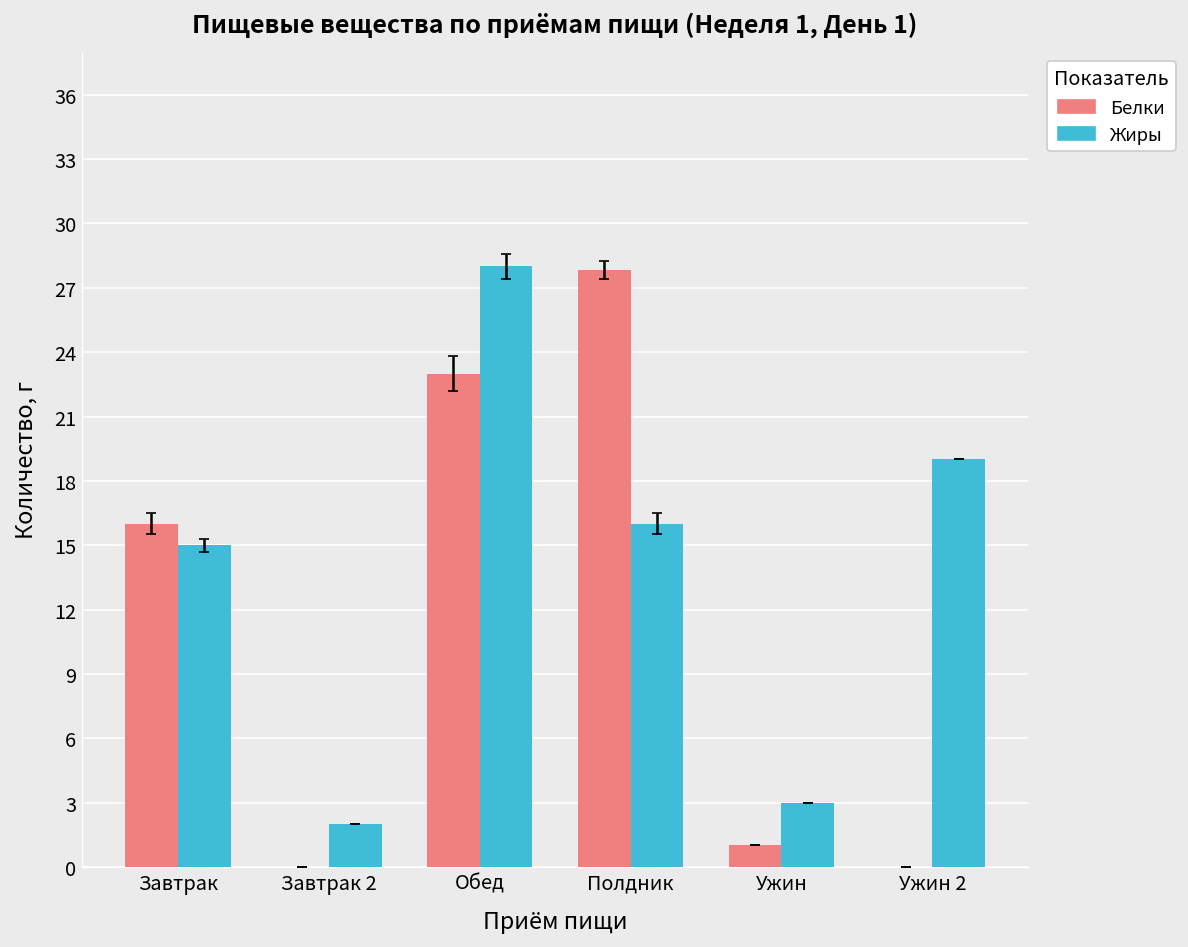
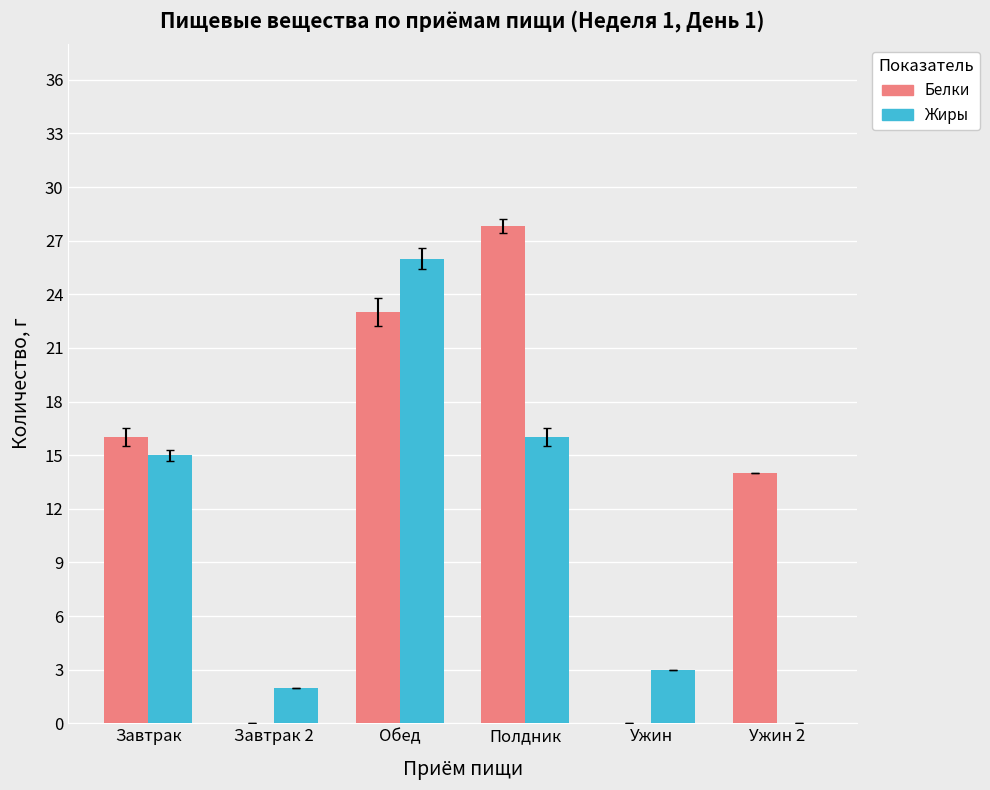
  {
    "Белки": {
      "Завтрак": 16,
      "Завтрак 2": 0,
      "Обед": 23,
      "Полдник": 27.8,
-     "Ужин": 1,
-     "Ужин 2": 0
+     "Ужин": 0,
+     "Ужин 2": 14
    },
    "Жиры": {
      "Завтрак": 15,
      "Завтрак 2": 2,
-     "Обед": 28,
+     "Обед": 26,
      "Полдник": 16,
      "Ужин": 3,
-     "Ужин 2": 19
+     "Ужин 2": 0
    }
  }
